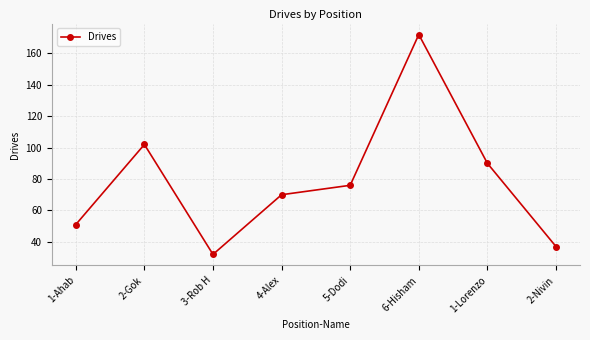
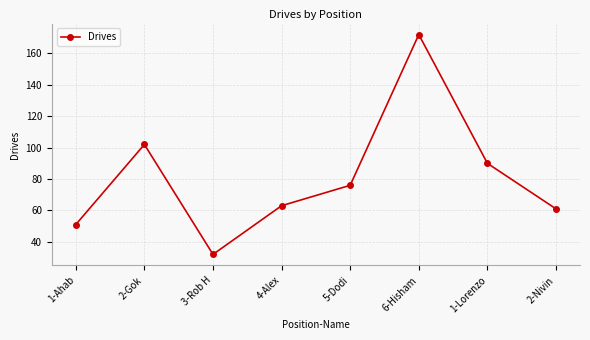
  {
    "1-Ahab": 51,
    "2-Gok": 102,
    "3-Rob H": 32,
-   "4-Alex": 70,
+   "4-Alex": 63,
    "5-Dodi": 76,
    "6-Hisham": 172,
    "1-Lorenzo": 90,
-   "2-Nivin": 37
+   "2-Nivin": 61
  }
